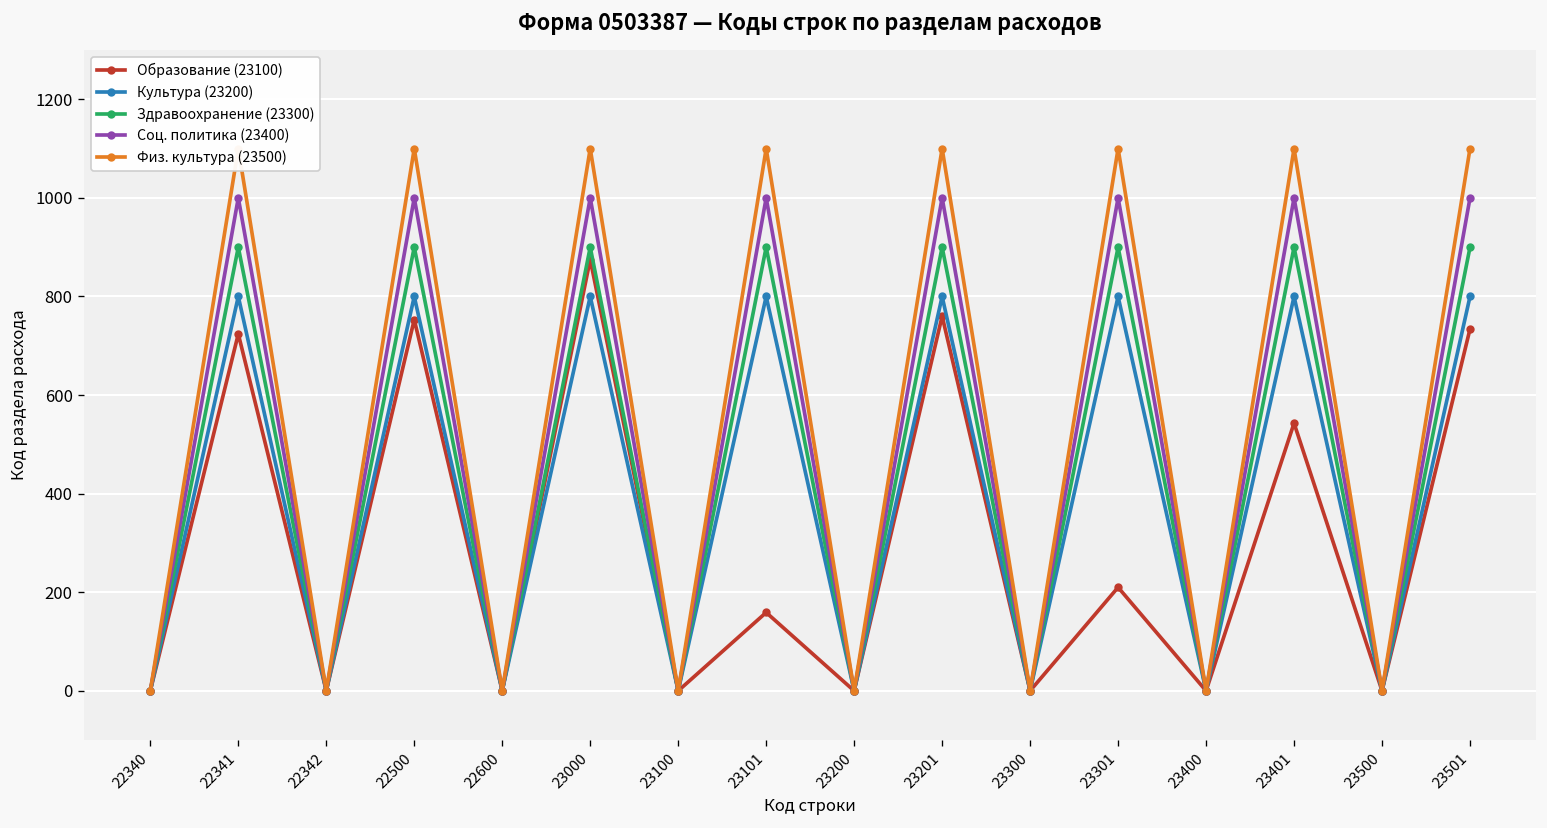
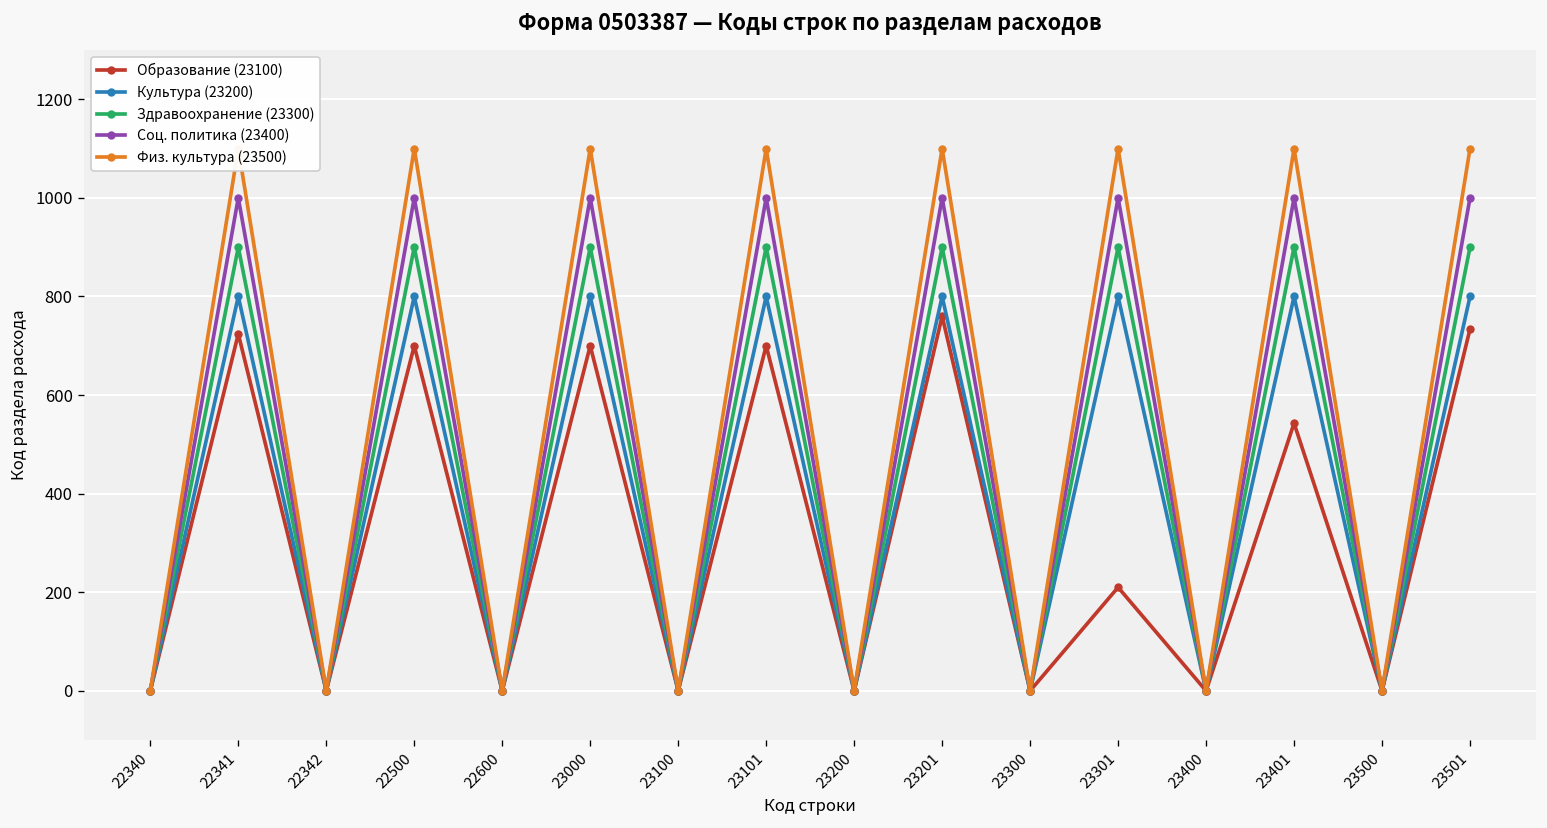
  {
    "Образование (23100)": {
      "22341": 720,
-     "22500": 750,
-     "23000": 880,
-     "23101": 160,
+     "22500": 700,
+     "23000": 700,
+     "23101": 700,
      "23201": 760,
      "23301": 210,
      "23401": 540,
      "23501": 730
    },
    "Культура (23200)": {
      "22341": 800,
      "22500": 800,
      "23000": 800,
      "23101": 800,
      "23201": 800,
      "23301": 800,
      "23401": 800,
      "23501": 800
    },
    "Здравоохранение (23300)": {
      "22341": 900,
      "22500": 900,
      "23000": 900,
      "23101": 900,
      "23201": 900,
      "23301": 900,
      "23401": 900,
      "23501": 900
    },
    "Соц. политика (23400)": {
      "22341": 1000,
      "22500": 1000,
      "23000": 1000,
      "23101": 1000,
      "23201": 1000,
      "23301": 1000,
      "23401": 1000,
      "23501": 1000
    },
    "Физ. культура (23500)": {
      "22500": 1100,
      "23000": 1100,
      "23101": 1100,
      "23201": 1100,
      "23301": 1100,
      "23401": 1100,
      "23501": 1100
    }
  }
